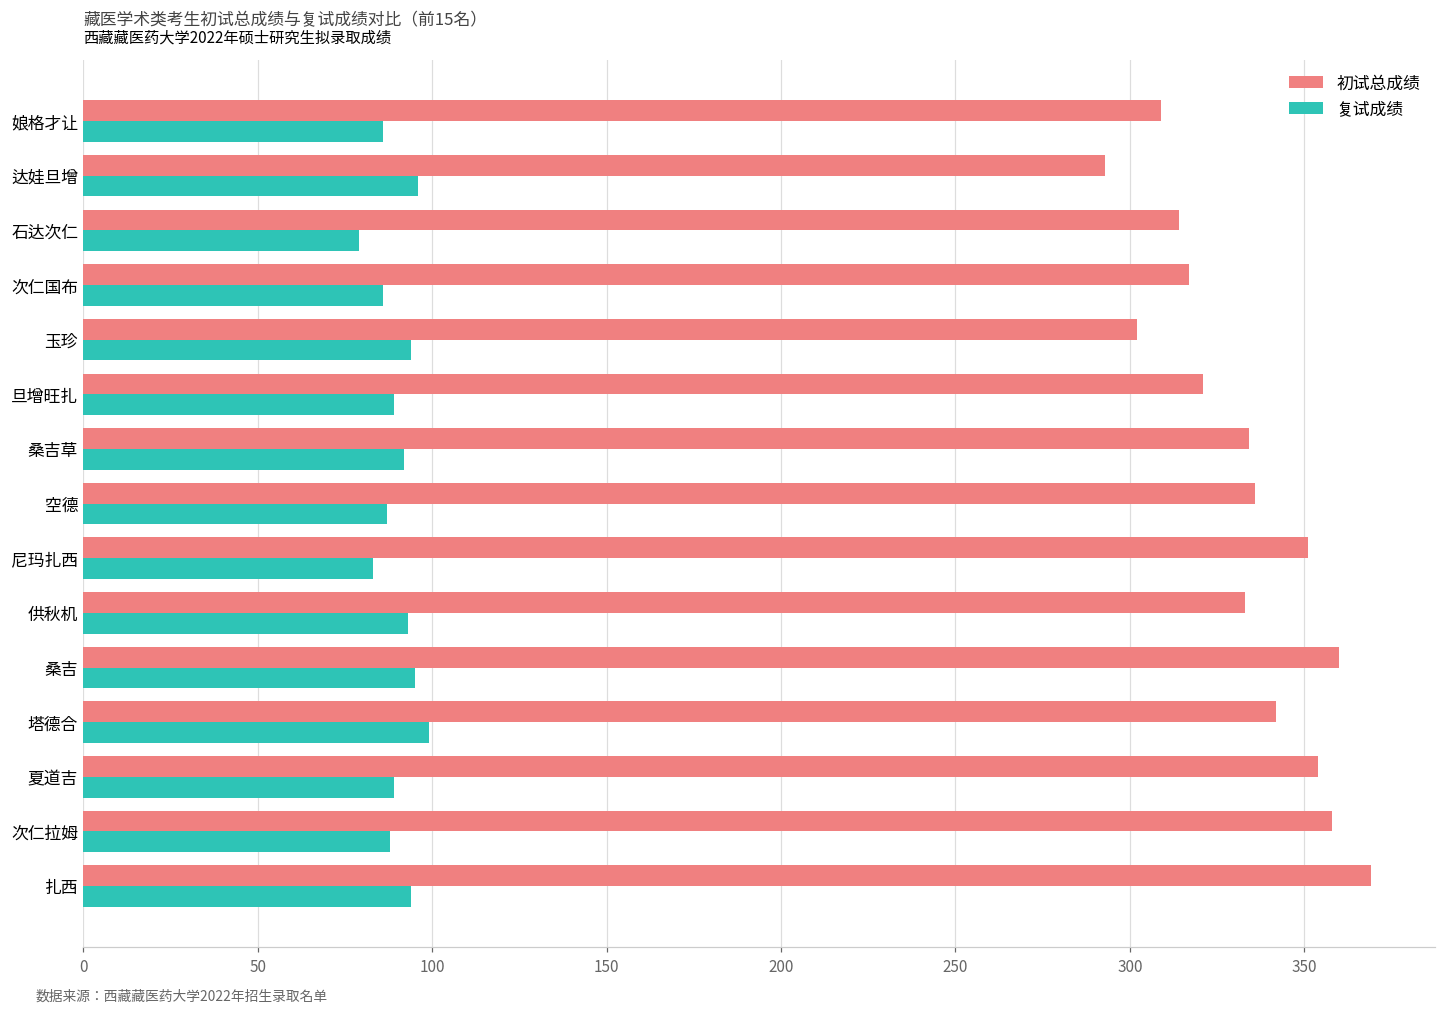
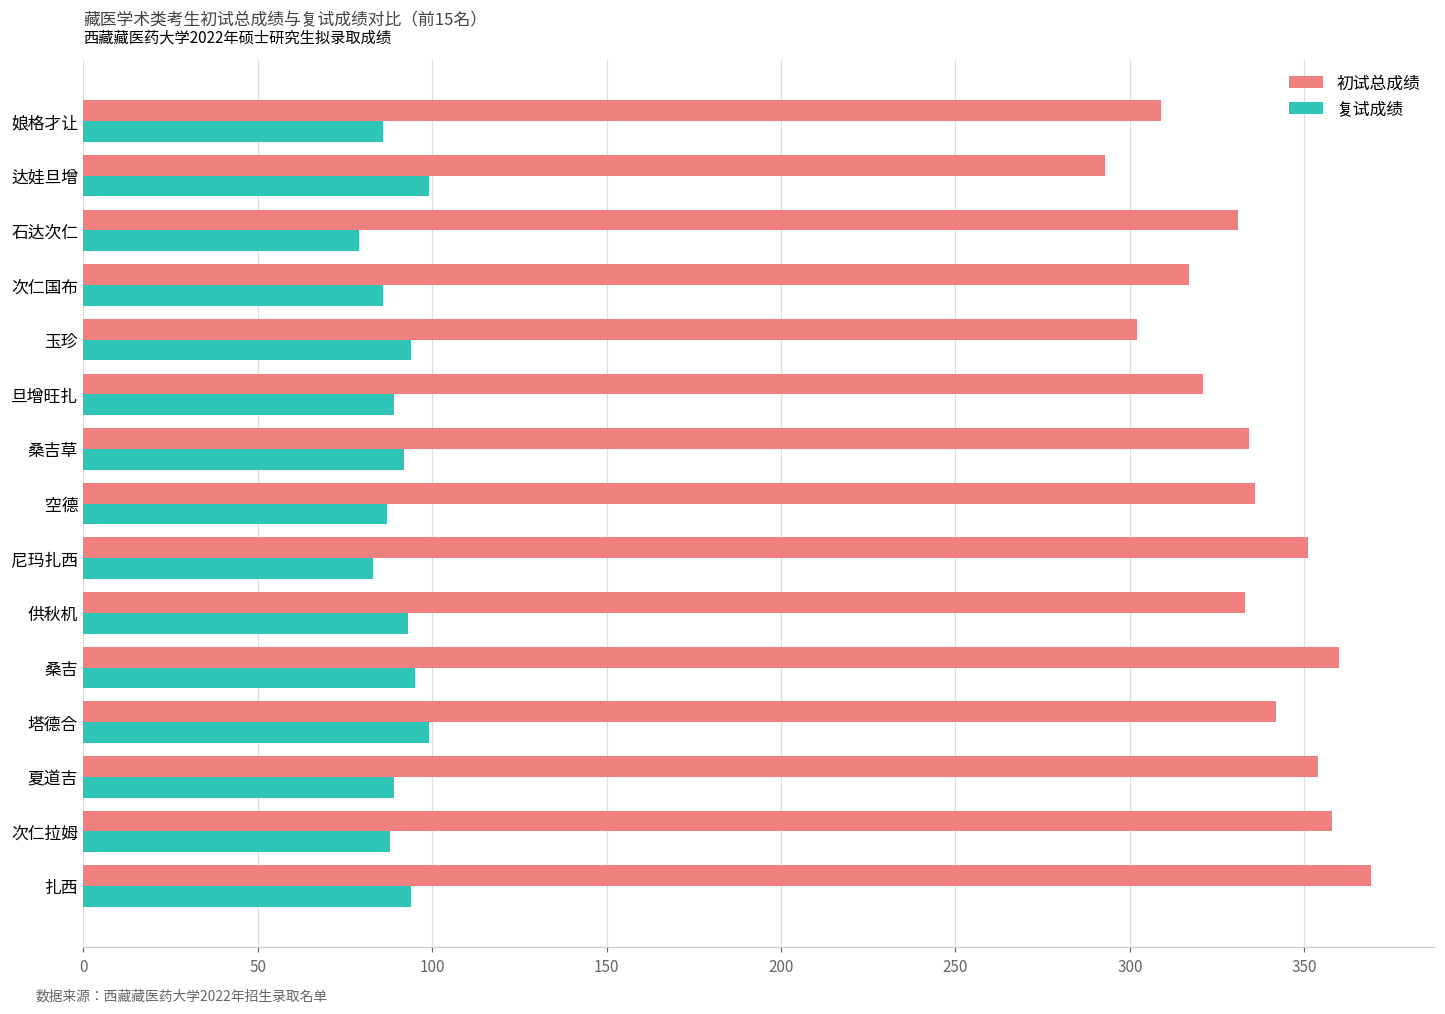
  {
    "初试总成绩": {
      "娘格才让": 309,
      "达娃旦增": 293,
-     "石达次仁": 314,
+     "石达次仁": 331,
      "次仁国布": 317,
      "玉珍": 302,
      "旦增旺扎": 321,
      "桑吉草": 334,
      "空德": 336,
      "尼玛扎西": 351,
      "供秋机": 333,
      "桑吉": 360,
      "塔德合": 342,
      "夏道吉": 354,
      "次仁拉姆": 358,
      "扎西": 369
    },
    "复试成绩": {
      "娘格才让": 86,
-     "达娃旦增": 96,
+     "达娃旦增": 99,
      "石达次仁": 79,
      "次仁国布": 86,
      "玉珍": 94,
      "旦增旺扎": 89,
      "桑吉草": 92,
      "空德": 87,
      "尼玛扎西": 83,
      "供秋机": 93,
      "桑吉": 95,
      "塔德合": 99,
      "夏道吉": 89,
      "次仁拉姆": 88,
      "扎西": 94
    }
  }
